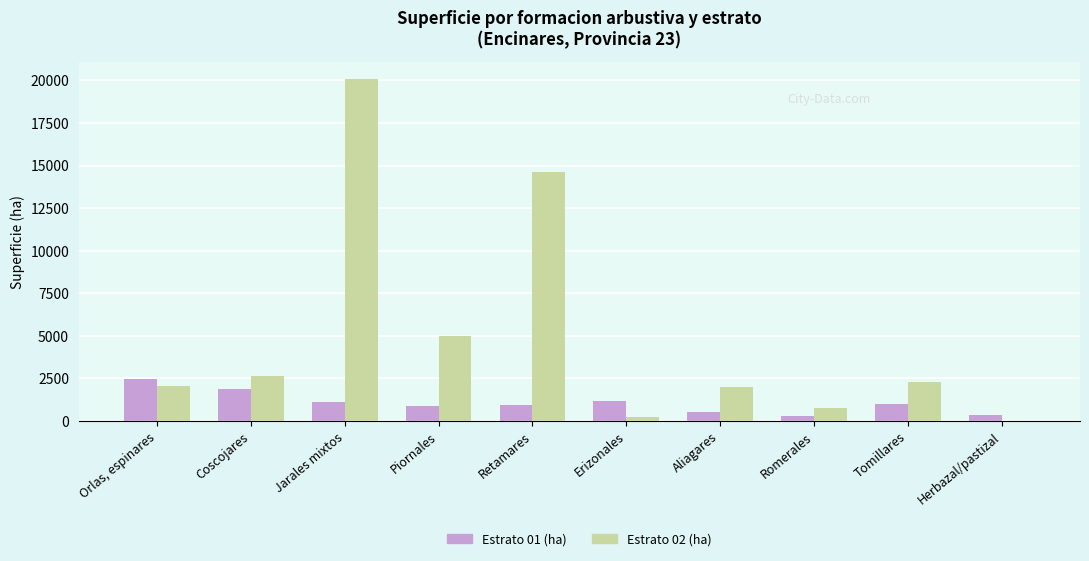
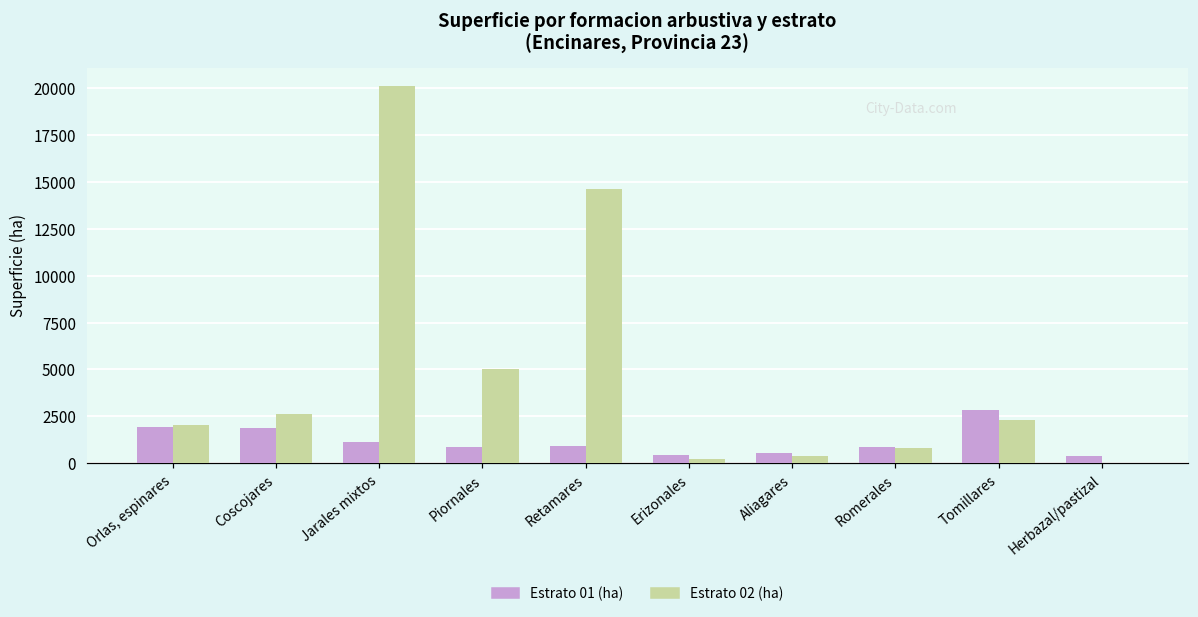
  {
    "Estrato 01 (ha)": {
-     "Orlas, espinares": 2500,
+     "Orlas, espinares": 1900,
      "Coscojares": 1900,
      "Jarales mixtos": 1100,
      "Piornales": 900,
      "Retamares": 900,
-     "Erizonales": 1200,
+     "Erizonales": 400,
      "Aliagares": 500,
-     "Romerales": 300,
-     "Tomillares": 1000,
+     "Romerales": 900,
+     "Tomillares": 2900,
      "Herbazal/pastizal": 400
    },
    "Estrato 02 (ha)": {
      "Orlas, espinares": 2000,
      "Coscojares": 2600,
      "Jarales mixtos": 20100,
      "Piornales": 5000,
      "Retamares": 14600,
      "Erizonales": 200,
-     "Aliagares": 2000,
+     "Aliagares": 400,
      "Romerales": 800,
      "Tomillares": 2300,
      "Herbazal/pastizal": 0
    }
  }
